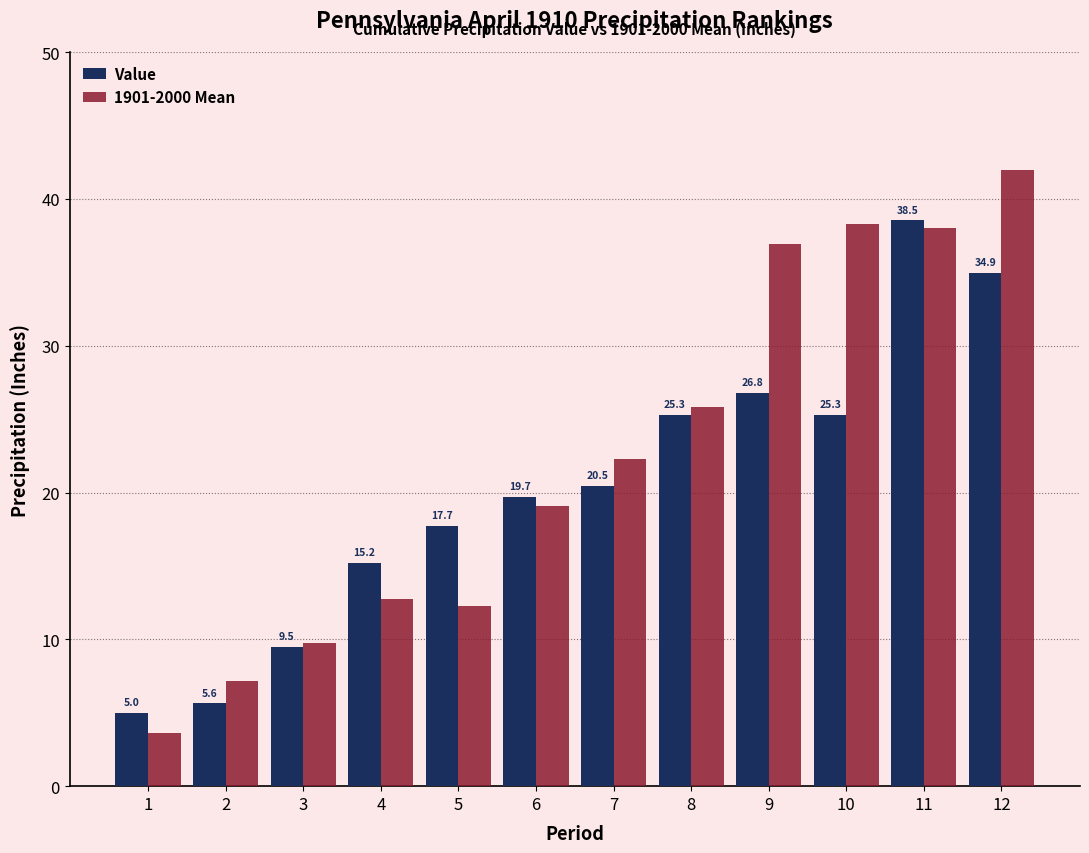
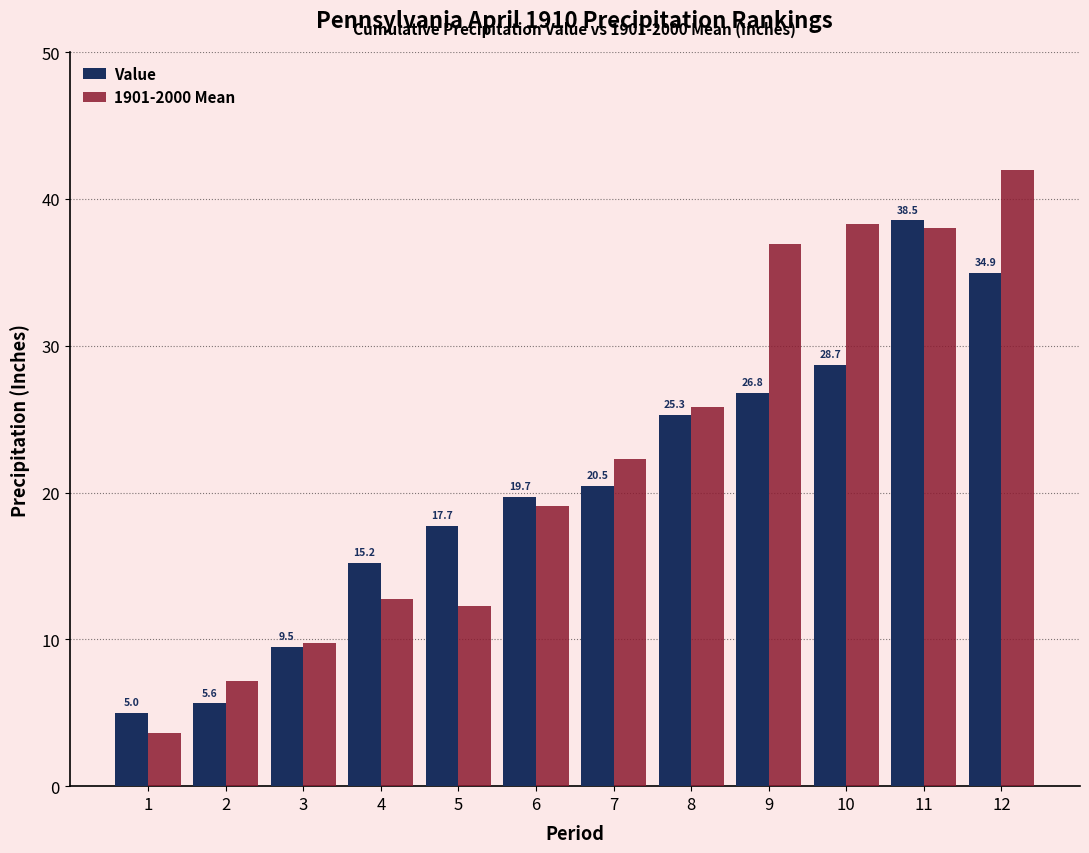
  {
    "Value": {
      "1": 5.0,
      "2": 5.6,
      "3": 9.5,
      "4": 15.2,
      "5": 17.7,
      "6": 19.7,
      "7": 20.5,
      "8": 25.3,
      "9": 26.8,
-     "10": 25.3,
+     "10": 28.7,
      "11": 38.5,
      "12": 34.9
    },
    "1901-2000 Mean": {
      "1": 3.6,
      "2": 7.1,
      "3": 9.7,
      "4": 12.8,
      "5": 12.3,
      "6": 19.1,
      "7": 22.3,
      "8": 25.8,
      "9": 36.9,
      "10": 38.3,
      "11": 38.0,
      "12": 42.0
    }
  }
